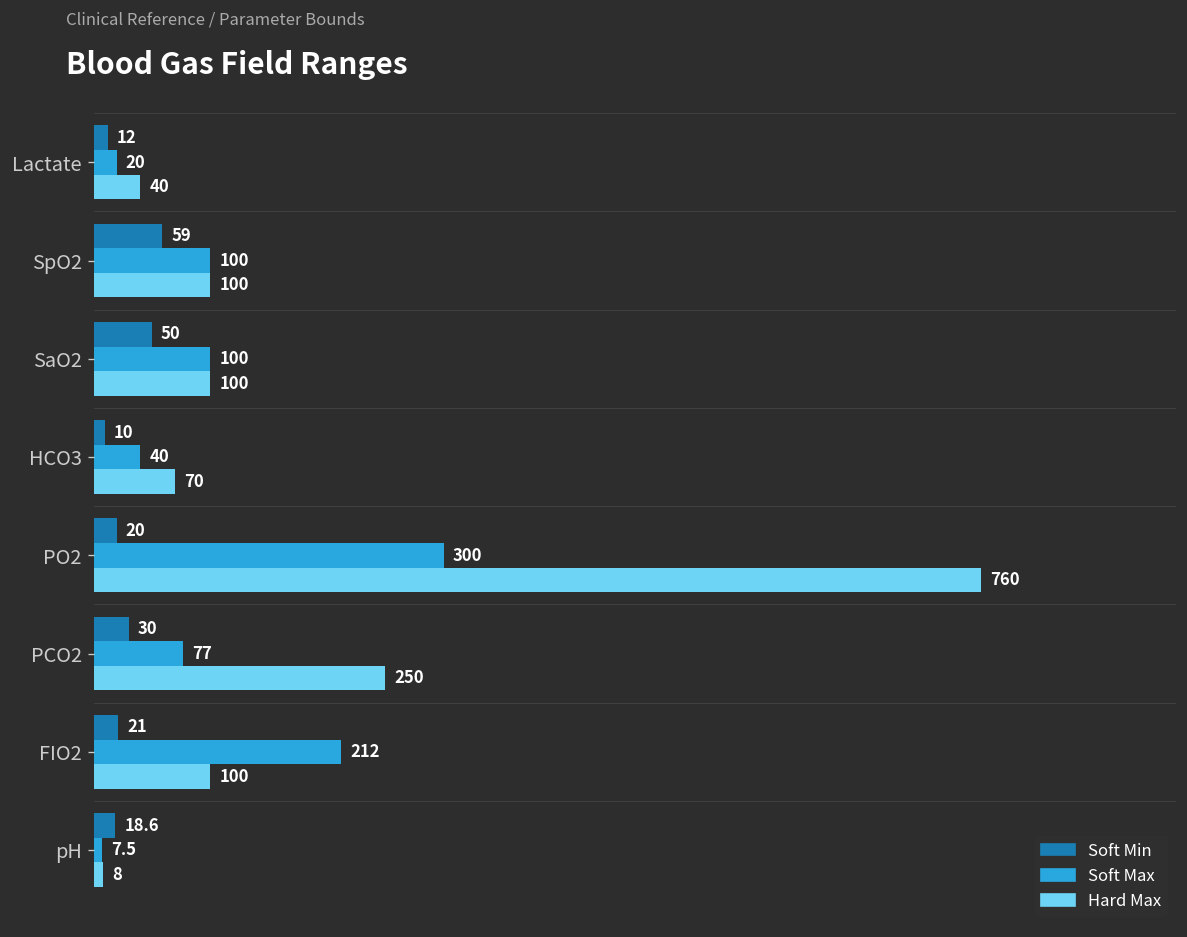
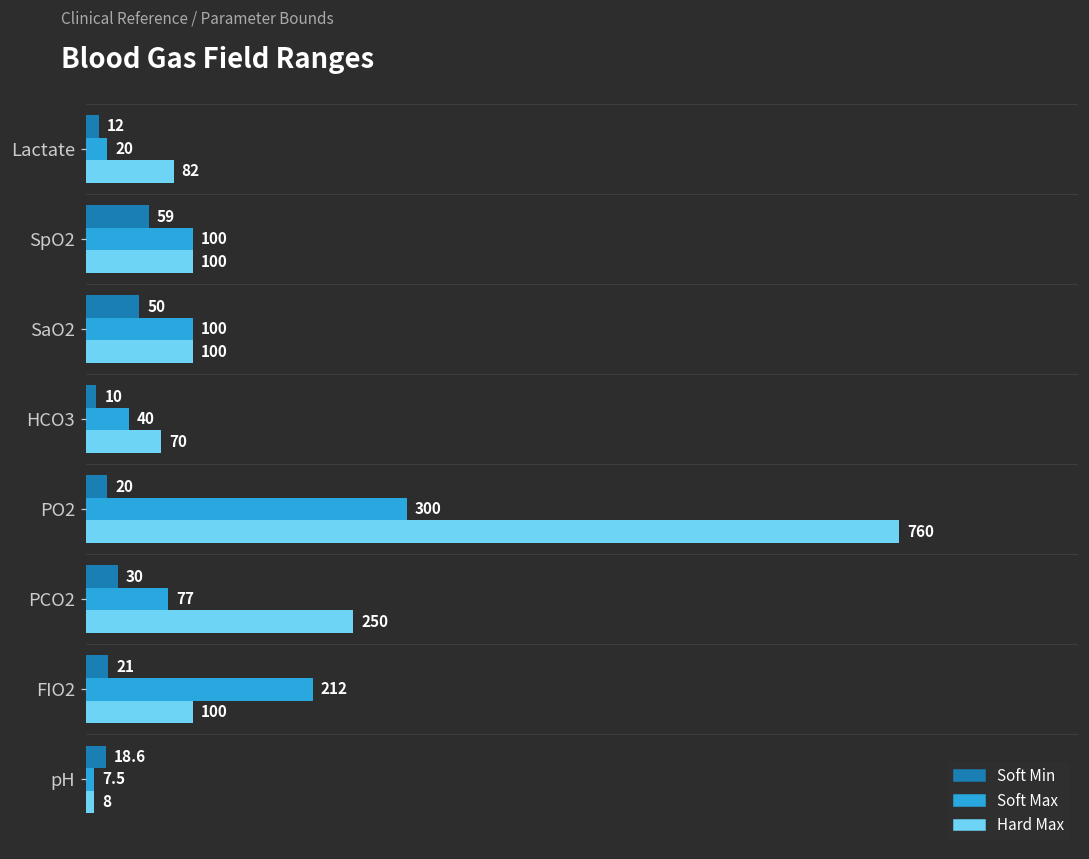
  {
    "Soft Min": {
      "Lactate": 12,
      "SpO2": 59,
      "SaO2": 50,
      "HCO3": 10,
      "PO2": 20,
      "PCO2": 30,
      "FIO2": 21,
      "pH": 18.6
    },
    "Soft Max": {
      "Lactate": 20,
      "SpO2": 100,
      "SaO2": 100,
      "HCO3": 40,
      "PO2": 300,
      "PCO2": 77,
      "FIO2": 212,
      "pH": 7.5
    },
    "Hard Max": {
-     "Lactate": 40,
+     "Lactate": 82,
      "SpO2": 100,
      "SaO2": 100,
      "HCO3": 70,
      "PO2": 760,
      "PCO2": 250,
      "FIO2": 100,
      "pH": 8
    }
  }
